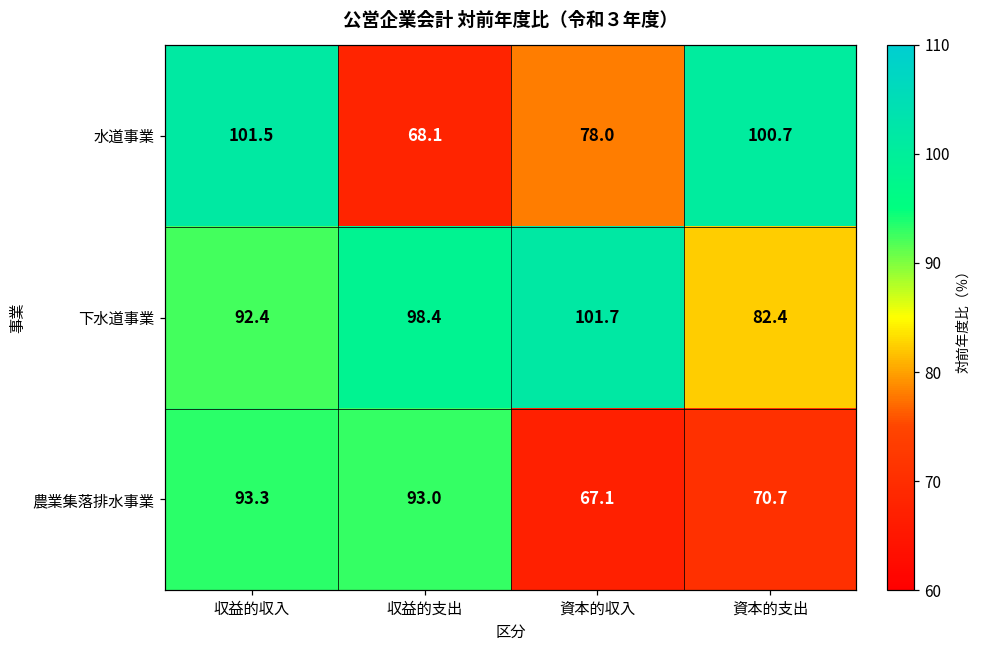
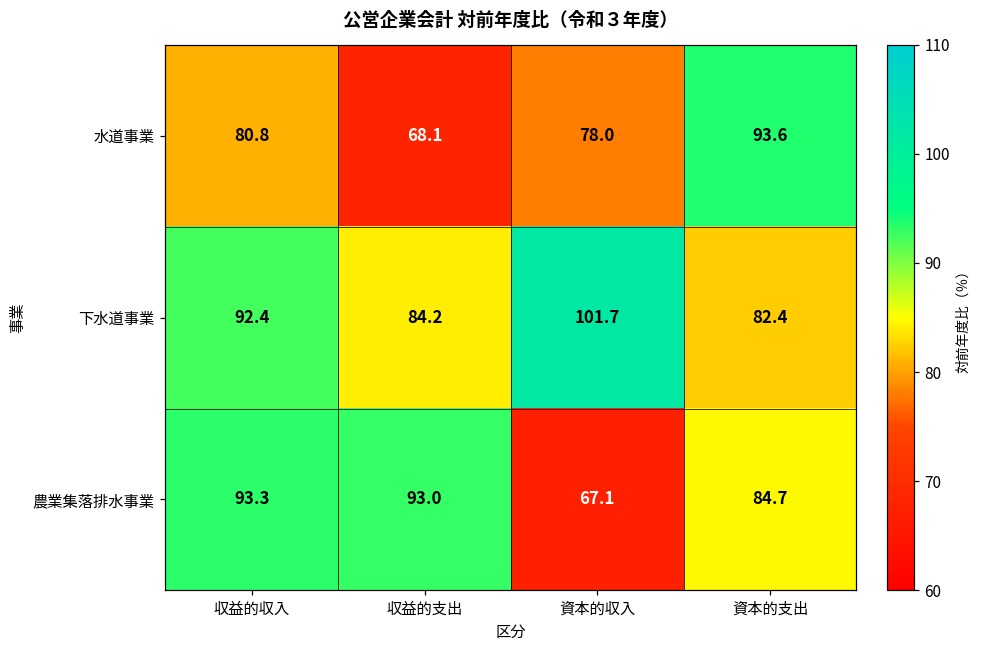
  {
    "水道事業": {
-     "収益的収入": 101.5,
+     "収益的収入": 80.8,
      "収益的支出": 68.1,
      "資本的収入": 78.0,
-     "資本的支出": 100.7
+     "資本的支出": 93.6
    },
    "下水道事業": {
      "収益的収入": 92.4,
-     "収益的支出": 98.4,
+     "収益的支出": 84.2,
      "資本的収入": 101.7,
      "資本的支出": 82.4
    },
    "農業集落排水事業": {
      "収益的収入": 93.3,
      "収益的支出": 93.0,
      "資本的収入": 67.1,
-     "資本的支出": 70.7
+     "資本的支出": 84.7
    }
  }
